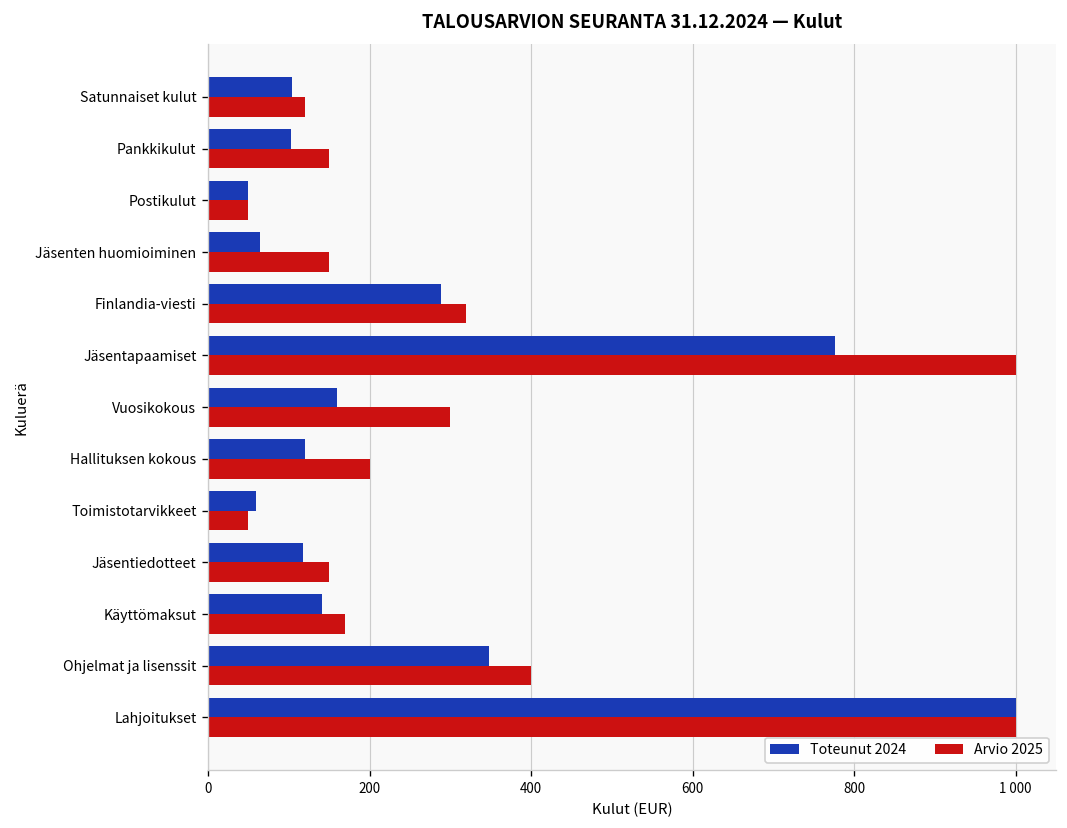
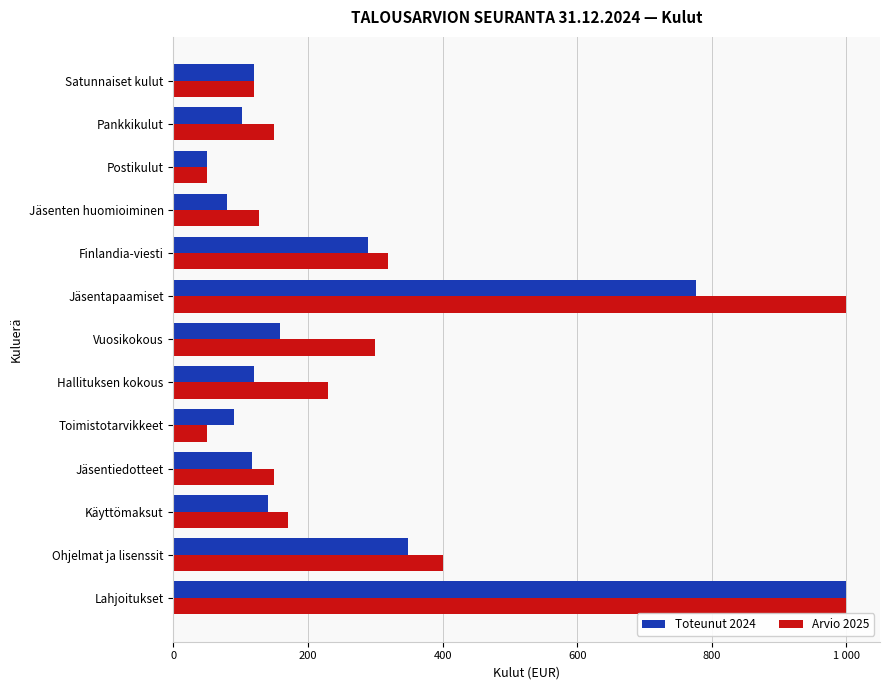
  {
    "Toteunut 2024": {
-     "Satunnaiset kulut": 100,
+     "Satunnaiset kulut": 120,
      "Pankkikulut": 100,
      "Postikulut": 50,
-     "Jäsenten huomioiminen": 60,
+     "Jäsenten huomioiminen": 80,
      "Finlandia-viesti": 290,
      "Jäsentapaamiset": 780,
      "Vuosikokous": 160,
      "Hallituksen kokous": 120,
-     "Toimistotarvikkeet": 60,
+     "Toimistotarvikkeet": 90,
      "Jäsentiedotteet": 120,
      "Käyttömaksut": 140,
      "Ohjelmat ja lisenssit": 350,
      "Lahjoitukset": 1000
    },
    "Arvio 2025": {
      "Satunnaiset kulut": 120,
      "Pankkikulut": 150,
      "Postikulut": 50,
-     "Jäsenten huomioiminen": 150,
+     "Jäsenten huomioiminen": 130,
      "Finlandia-viesti": 320,
      "Jäsentapaamiset": 1000,
      "Vuosikokous": 300,
-     "Hallituksen kokous": 200,
+     "Hallituksen kokous": 230,
      "Toimistotarvikkeet": 50,
      "Jäsentiedotteet": 150,
      "Käyttömaksut": 170,
      "Ohjelmat ja lisenssit": 400,
      "Lahjoitukset": 1000
    }
  }
